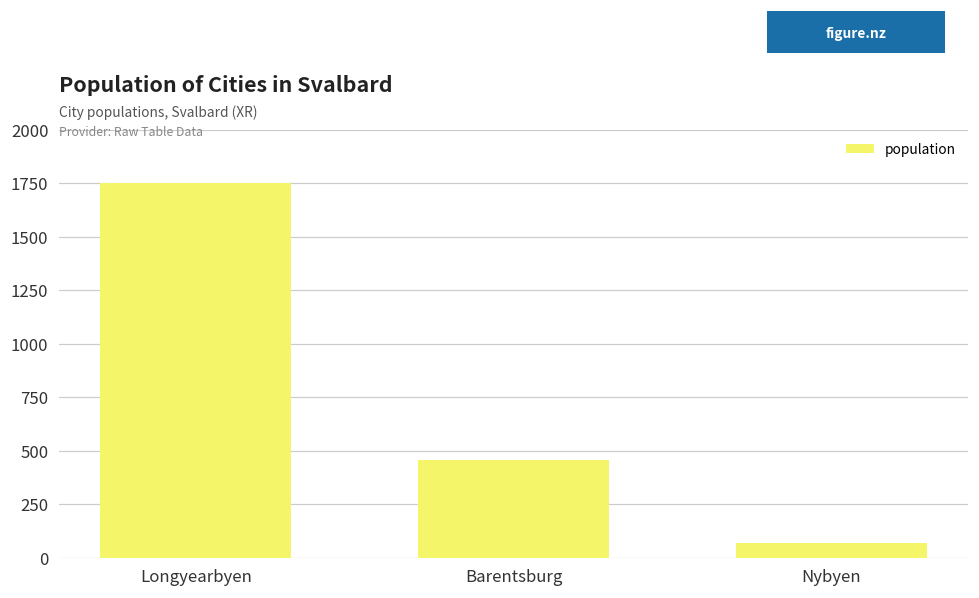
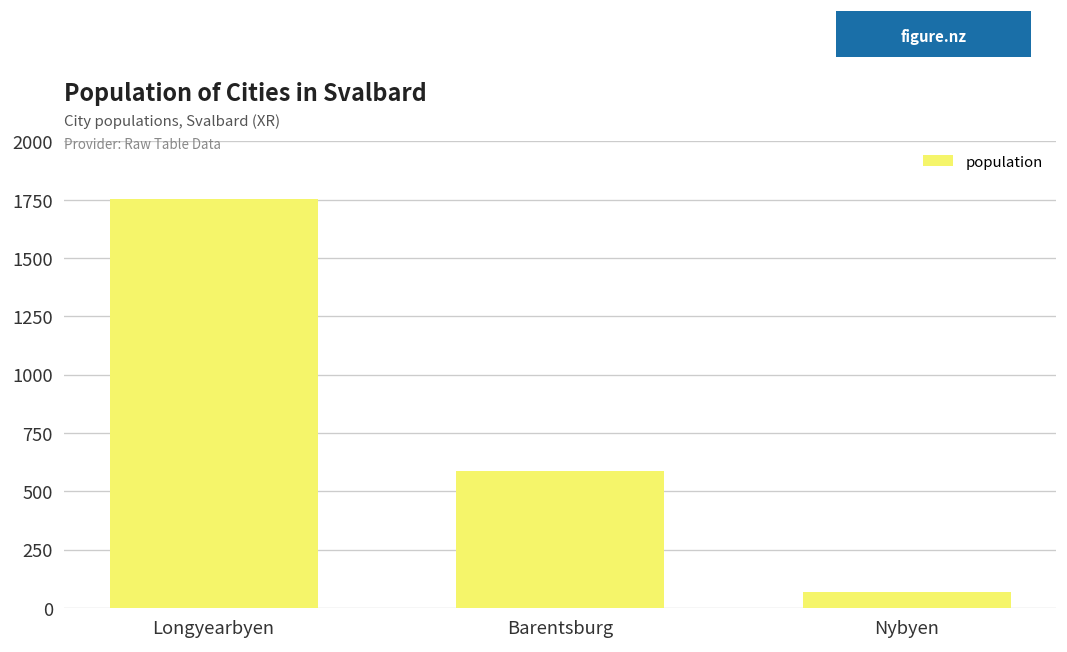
  {
    "Longyearbyen": 1750,
-   "Barentsburg": 460,
+   "Barentsburg": 590,
    "Nybyen": 70
  }
